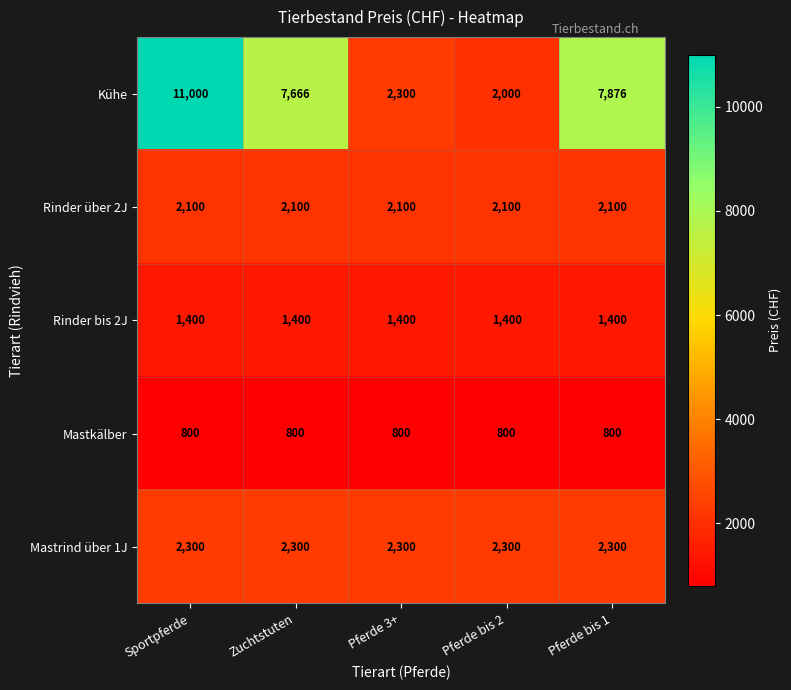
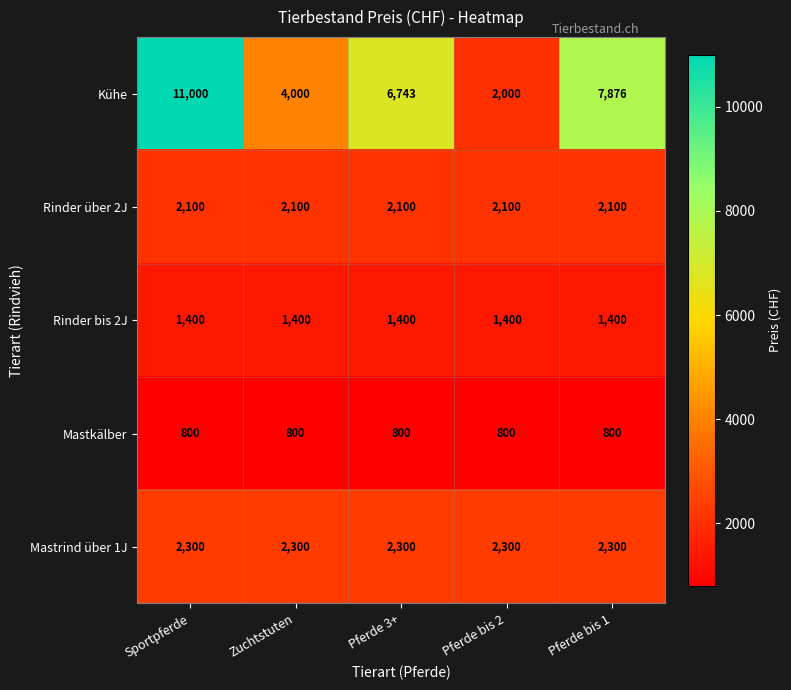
  {
    "Kühe": {
      "Sportpferde": "11,000",
-     "Zuchtstuten": "7,666",
-     "Pferde 3+": "2,300",
+     "Zuchtstuten": "4,000",
+     "Pferde 3+": "6,743",
      "Pferde bis 2": "2,000",
      "Pferde bis 1": "7,876"
    },
    "Rinder über 2J": {
      "Sportpferde": "2,100",
      "Zuchtstuten": "2,100",
      "Pferde 3+": "2,100",
      "Pferde bis 2": "2,100",
      "Pferde bis 1": "2,100"
    },
    "Rinder bis 2J": {
      "Sportpferde": "1,400",
      "Zuchtstuten": "1,400",
      "Pferde 3+": "1,400",
      "Pferde bis 2": "1,400",
      "Pferde bis 1": "1,400"
    },
    "Mastkälber": {
      "Sportpferde": "800",
      "Zuchtstuten": "800",
      "Pferde 3+": "800",
      "Pferde bis 2": "800",
      "Pferde bis 1": "800"
    },
    "Mastrind über 1J": {
      "Sportpferde": "2,300",
      "Zuchtstuten": "2,300",
      "Pferde 3+": "2,300",
      "Pferde bis 2": "2,300",
      "Pferde bis 1": "2,300"
    }
  }
